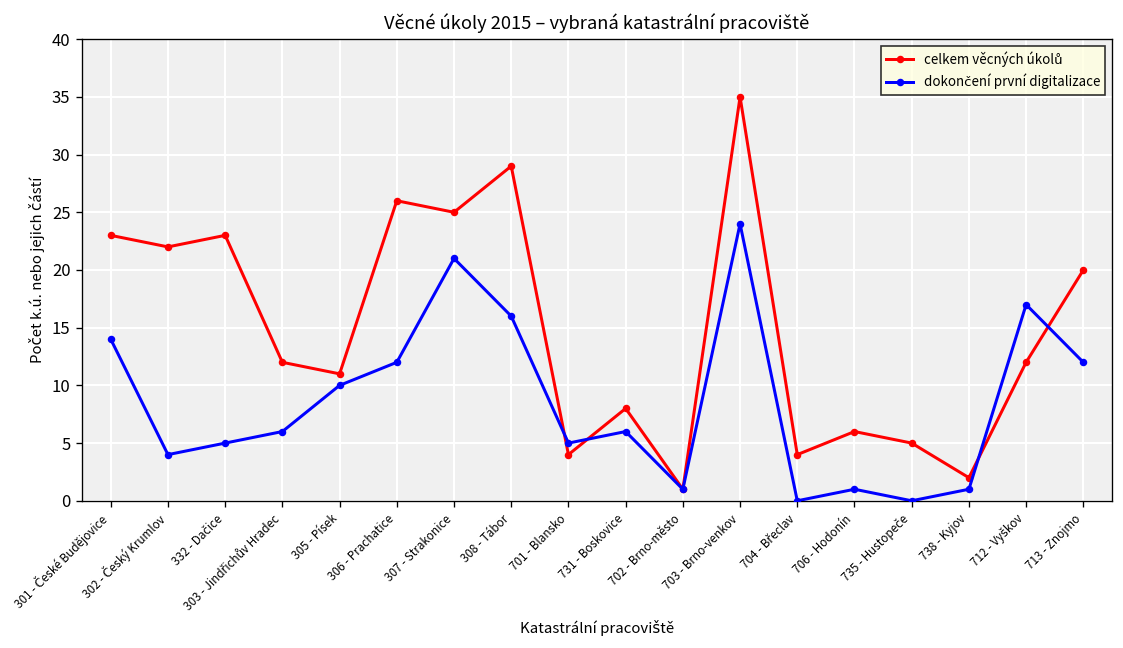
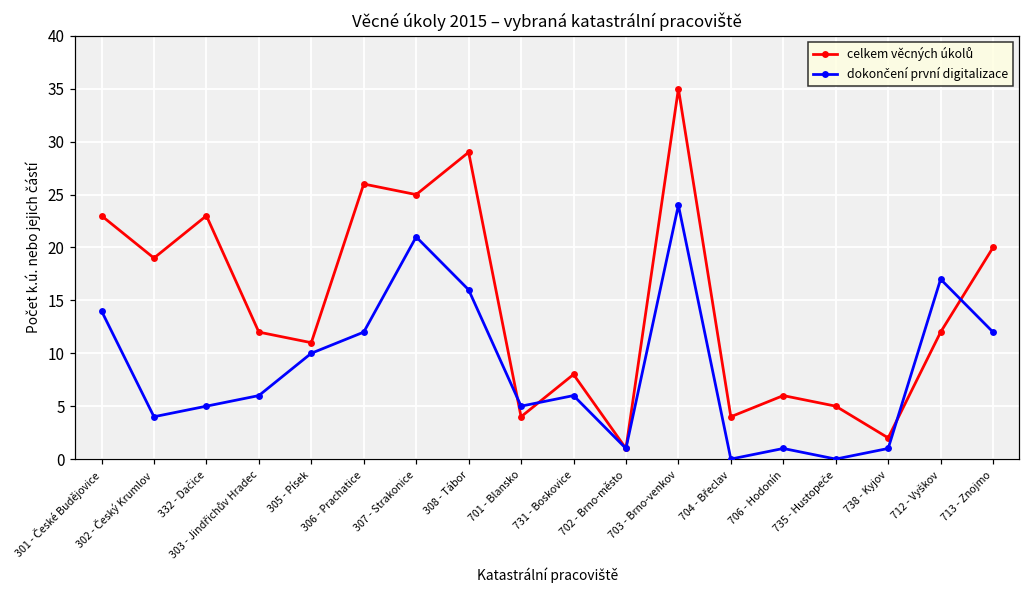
  {
    "celkem věcných úkolů": {
      "301 - České Budějovice": 23,
-     "302 - Český Krumlov": 22,
+     "302 - Český Krumlov": 19,
      "332 - Dačice": 23,
      "303 - Jindřichův Hradec": 12,
      "305 - Písek": 11,
      "306 - Prachatice": 26,
      "307 - Strakonice": 25,
      "308 - Tábor": 29,
      "701 - Blansko": 4,
      "731 - Boskovice": 8,
      "703 - Brno-venkov": 35,
      "704 - Břeclav": 4,
      "706 - Hodonín": 6,
      "735 - Hustopeče": 5,
      "738 - Kyjov": 2,
      "712 - Vyškov": 12,
      "713 - Znojmo": 20
    },
    "dokončení první digitalizace": {
      "301 - České Budějovice": 14,
      "302 - Český Krumlov": 4,
      "332 - Dačice": 5,
      "303 - Jindřichův Hradec": 6,
      "305 - Písek": 10,
      "306 - Prachatice": 12,
      "307 - Strakonice": 21,
      "308 - Tábor": 16,
      "701 - Blansko": 5,
      "731 - Boskovice": 6,
      "703 - Brno-venkov": 24,
      "704 - Břeclav": 0,
      "706 - Hodonín": 1,
      "735 - Hustopeče": 0,
      "738 - Kyjov": 1,
      "712 - Vyškov": 17,
      "713 - Znojmo": 12
    }
  }
